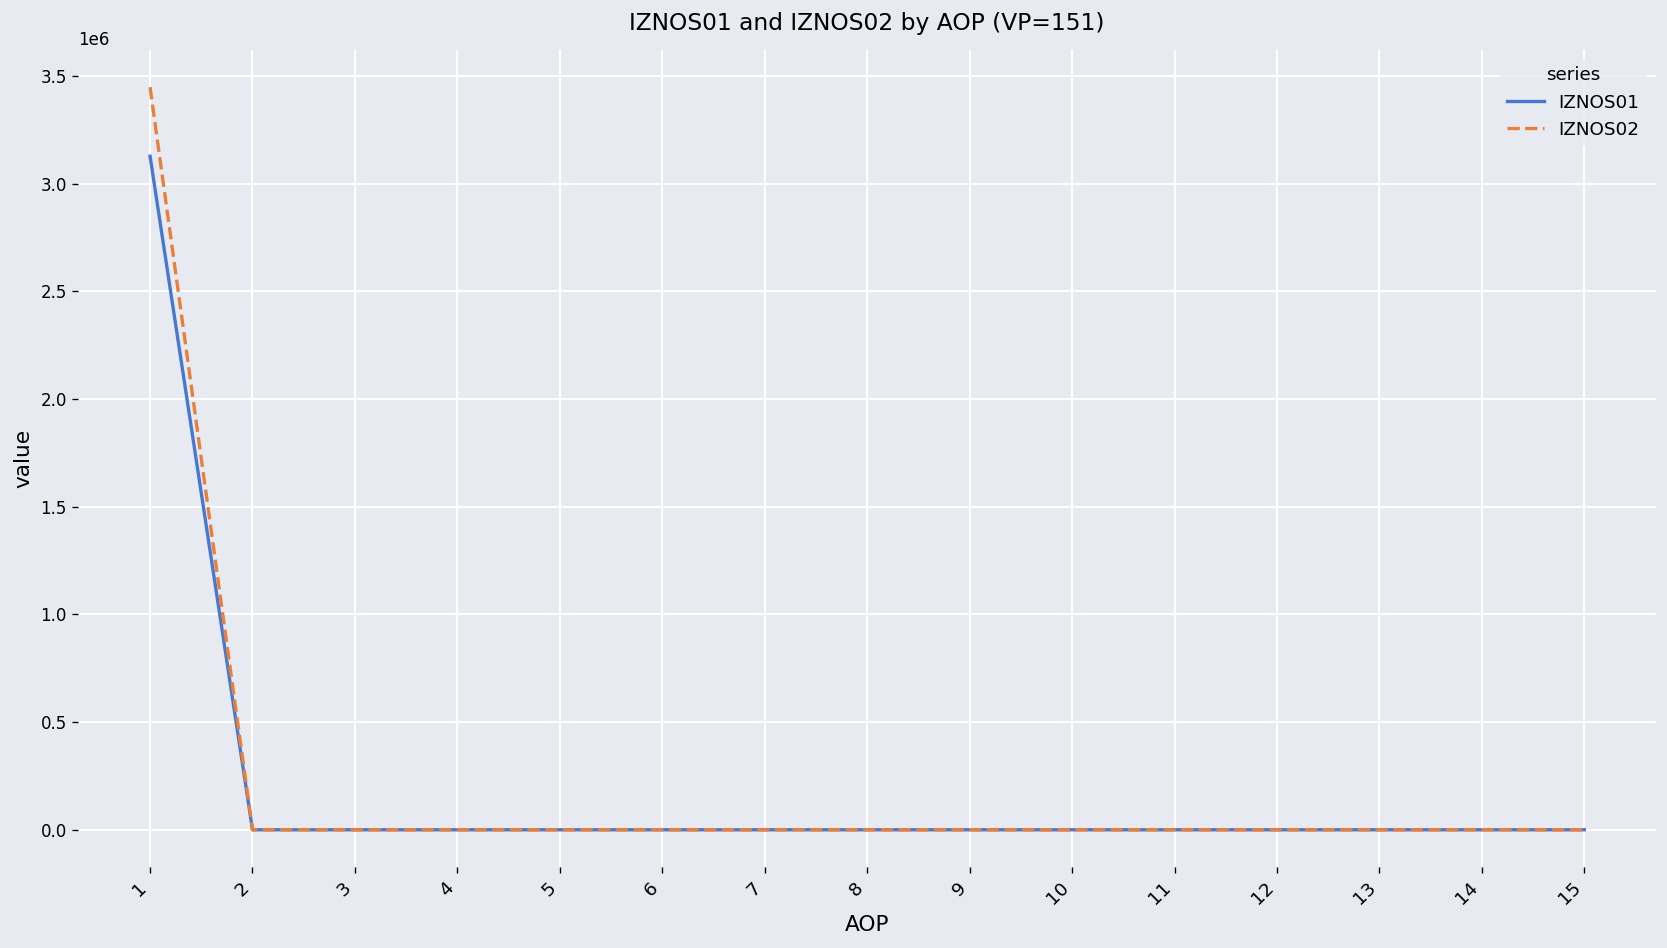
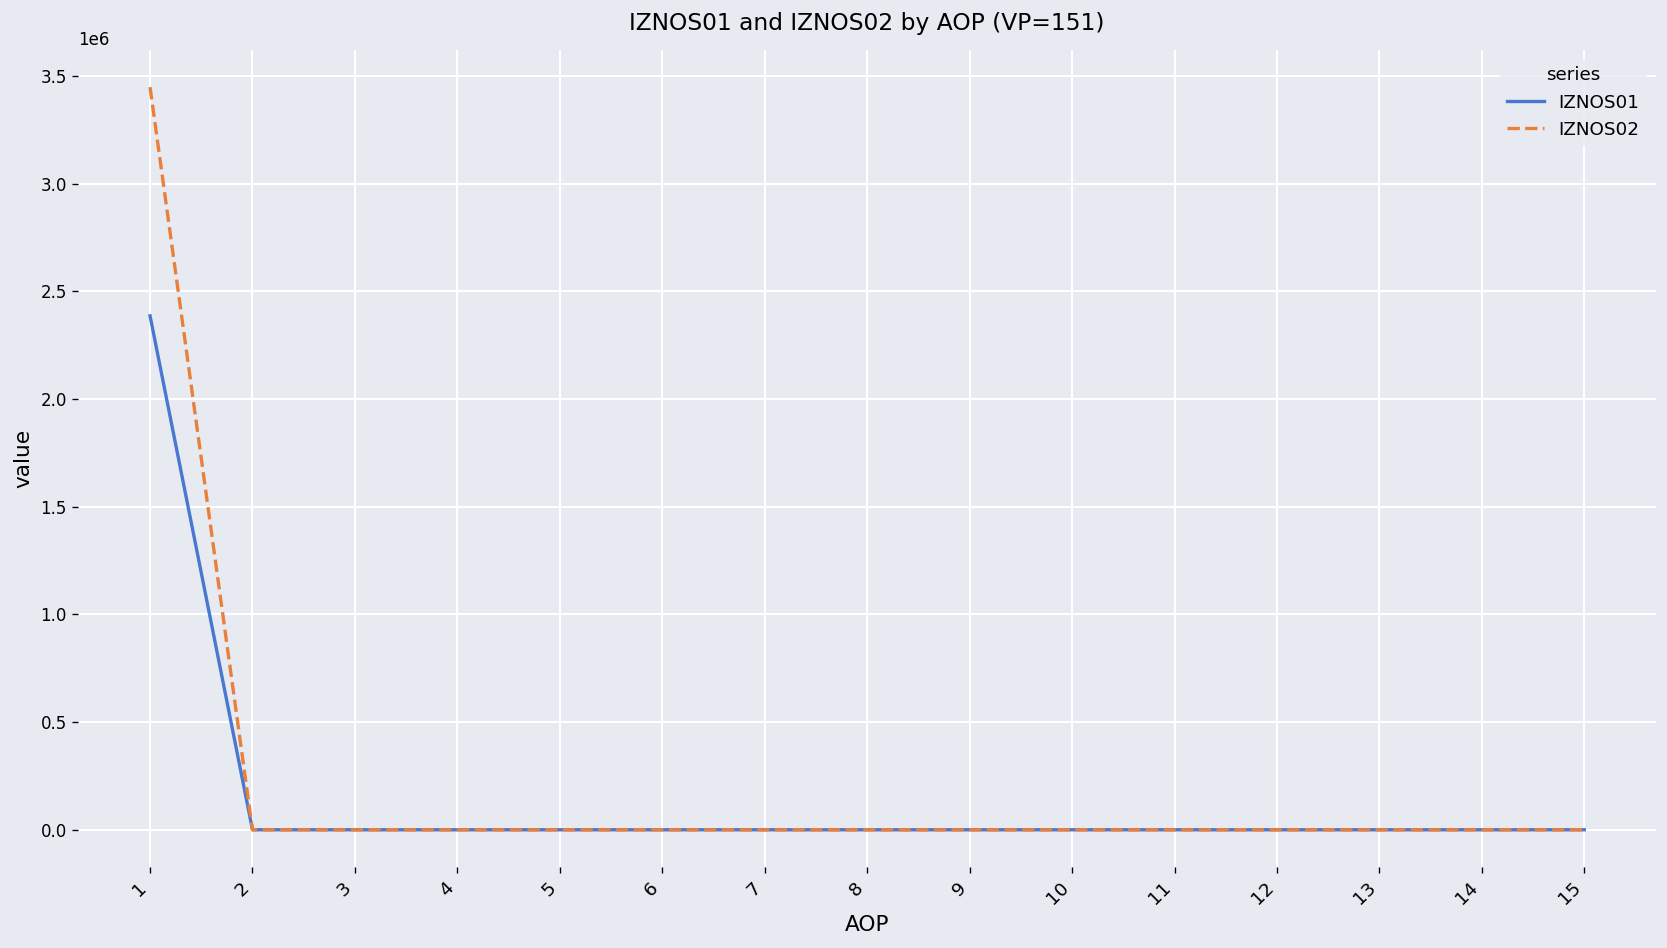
  {
    "IZNOS01": {
-     "1": 3130000
+     "1": 2390000
    },
    "IZNOS02": {
      "1": 3450000
    }
  }
